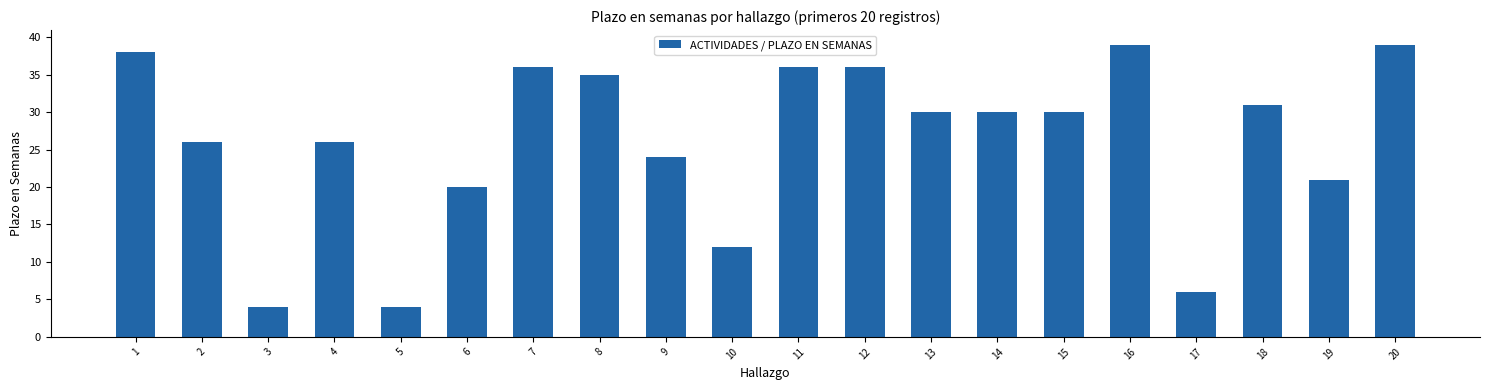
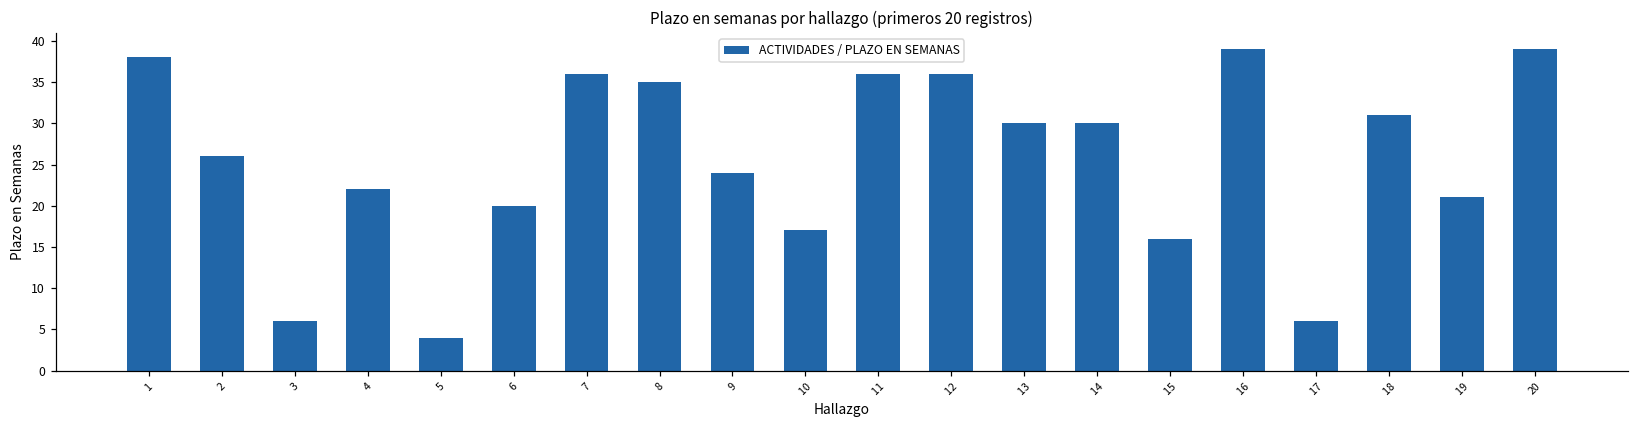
  {
    "1": 38,
    "2": 26,
-   "3": 4,
-   "4": 26,
+   "3": 6,
+   "4": 22,
    "5": 4,
    "6": 20,
    "7": 36,
    "8": 35,
    "9": 24,
-   "10": 12,
+   "10": 17,
    "11": 36,
    "12": 36,
    "13": 30,
    "14": 30,
-   "15": 30,
+   "15": 16,
    "16": 39,
    "17": 6,
    "18": 31,
    "19": 21,
    "20": 39
  }
